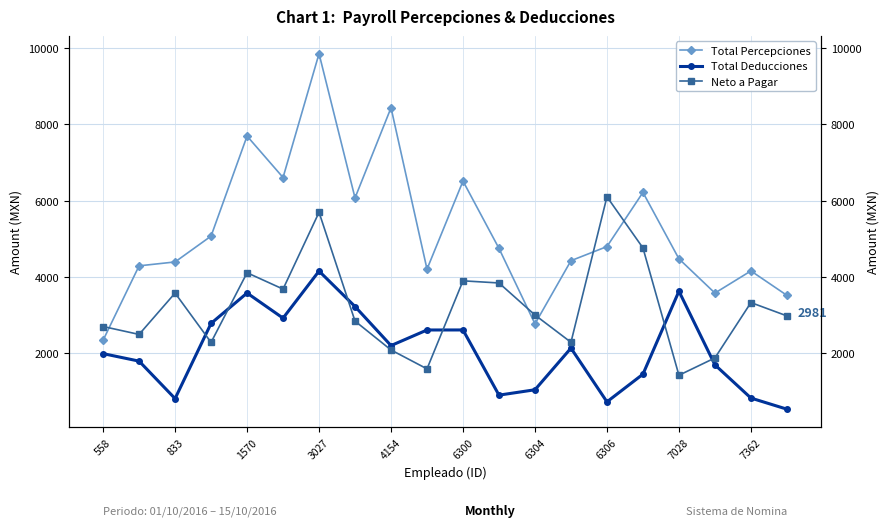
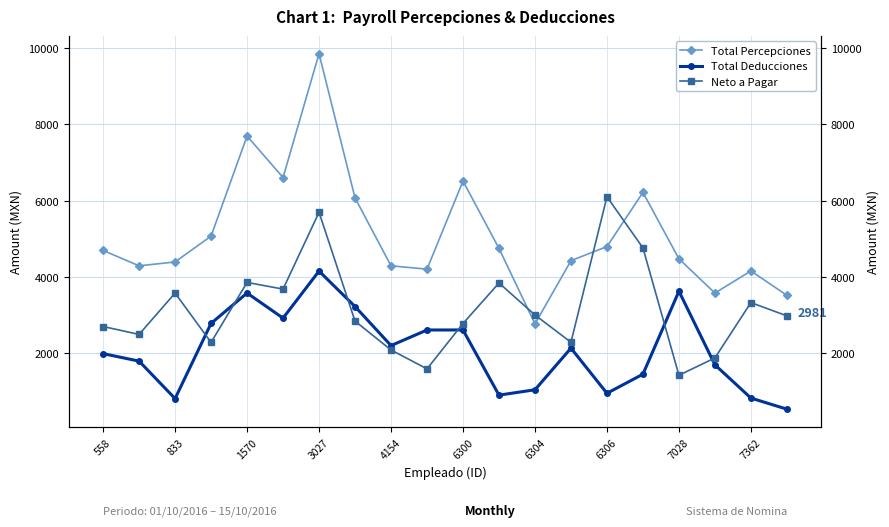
  {
    "Total Percepciones": {
-     "558": 2300,
+     "558": 4700,
      "833": 4400,
      "1570": 7700,
      "3027": 9800,
-     "4154": 8400,
+     "4154": 4300,
      "6300": 6500,
      "6304": 2800,
      "6306": 4800,
      "7028": 4500,
      "7362": 4200
    },
    "Total Deducciones": {
      "558": 2000,
      "833": 800,
      "1570": 3600,
      "3027": 4200,
      "4154": 2200,
      "6300": 2600,
      "6304": 1000,
-     "6306": 700,
+     "6306": 1000,
      "7028": 3600,
      "7362": 800
    },
    "Neto a Pagar": {
      "558": 2700,
      "833": 3600,
-     "1570": 4100,
+     "1570": 3900,
      "3027": 5700,
      "4154": 2100,
-     "6300": 3900,
+     "6300": 2800,
      "6304": 3000,
      "6306": 6100,
      "7028": 1400,
      "7362": 3300
    }
  }
